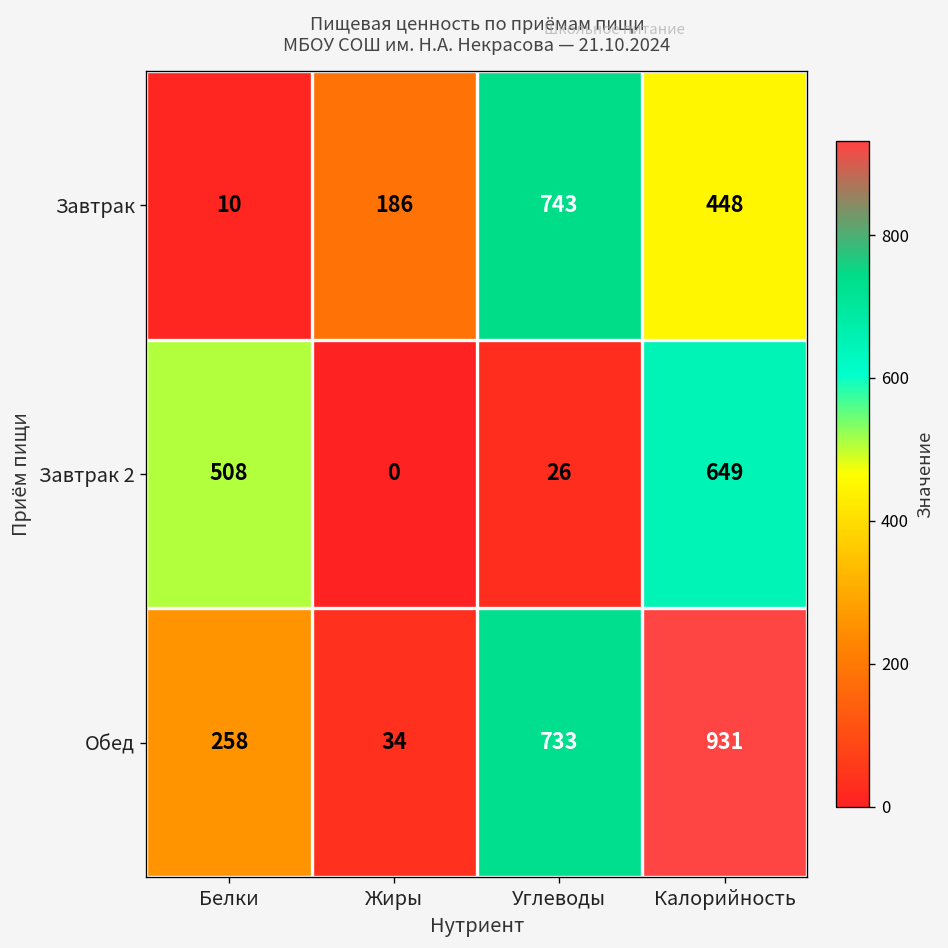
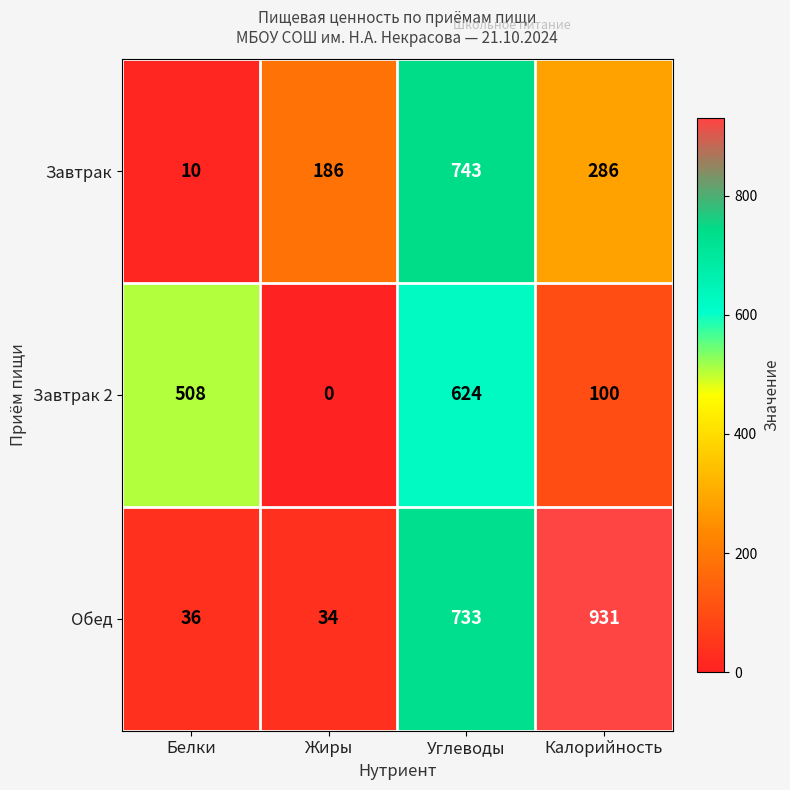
  {
    "Завтрак": {
      "Белки": 10,
      "Жиры": 186,
      "Углеводы": 743,
-     "Калорийность": 448
+     "Калорийность": 286
    },
    "Завтрак 2": {
      "Белки": 508,
      "Жиры": 0,
-     "Углеводы": 26,
-     "Калорийность": 649
+     "Углеводы": 624,
+     "Калорийность": 100
    },
    "Обед": {
-     "Белки": 258,
+     "Белки": 36,
      "Жиры": 34,
      "Углеводы": 733,
      "Калорийность": 931
    }
  }
